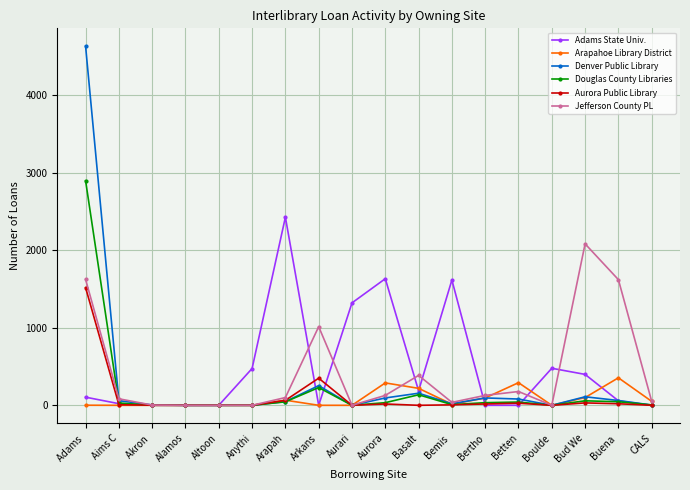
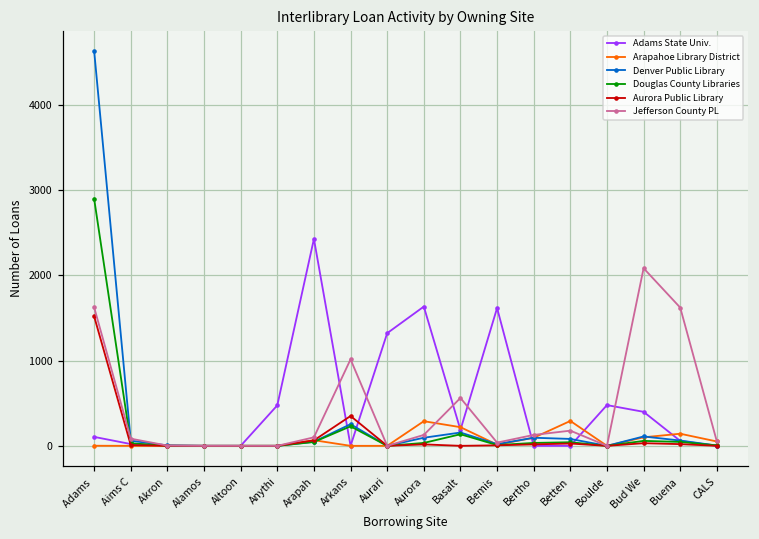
  {
    "Adams State Univ.": {
      "Adams": 100,
      "Anythi": 500,
      "Arapah": 2400,
      "Aurari": 1300,
      "Aurora": 1600,
      "Bemis": 1600,
      "Boulde": 500,
      "Bud We": 400
    },
    "Arapahoe Library District": {
      "Adams": 0,
      "Aurora": 300,
      "Betten": 300,
-     "Buena": 400
+     "Buena": 100
    },
    "Denver Public Library": {
      "Adams": 4600,
      "Betten": 100
    },
    "Douglas County Libraries": {
      "Adams": 2900
    },
    "Aurora Public Library": {
      "Adams": 1500,
      "Arkans": 400,
      "Basalt": 0
    },
    "Jefferson County PL": {
      "Adams": 1600,
      "Arapah": 100,
      "Arkans": 1000,
-     "Basalt": 400,
+     "Basalt": 600,
      "Betten": 200,
      "Bud We": 2100,
      "Buena": 1600
    }
  }
